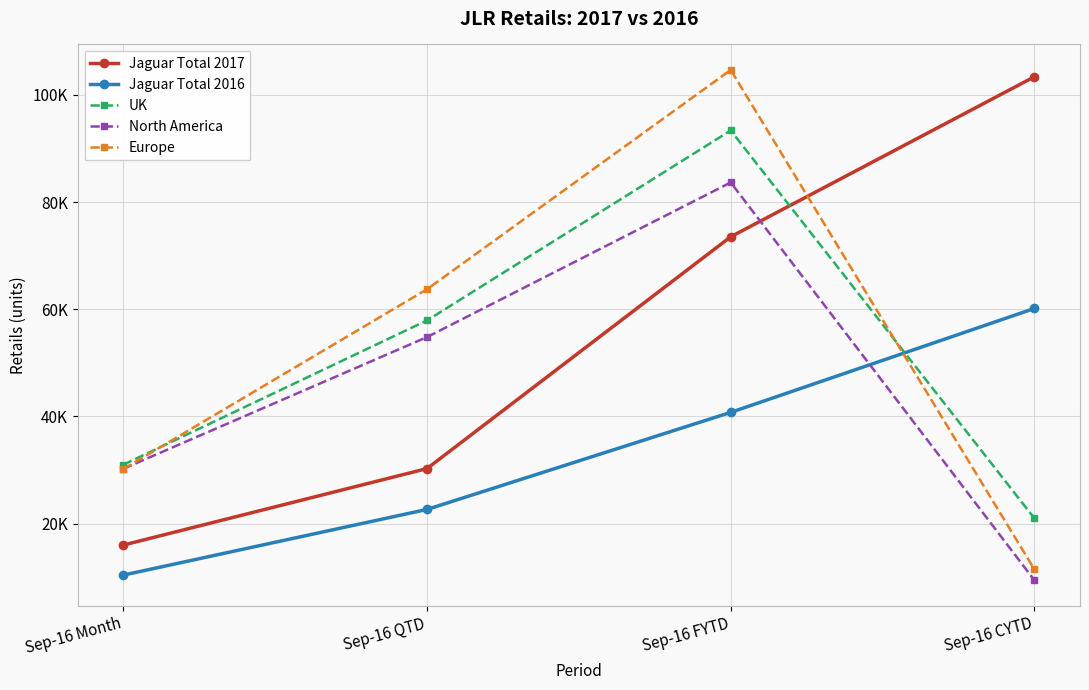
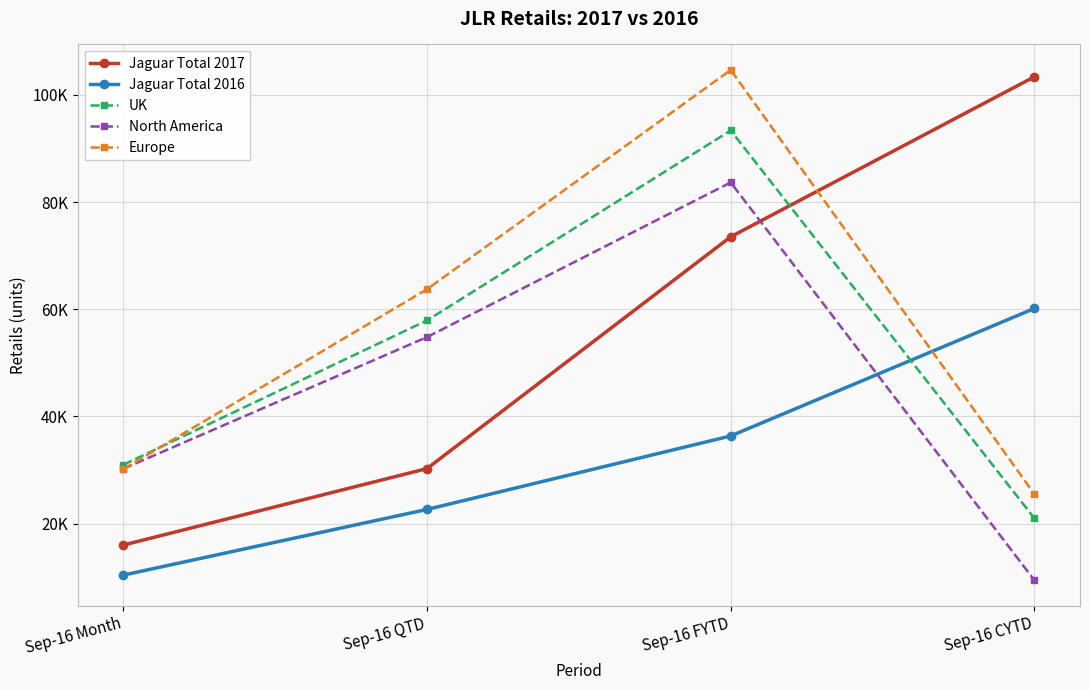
  {
    "Jaguar Total 2017": {
      "Sep-16 Month": 16000,
      "Sep-16 QTD": 30000,
      "Sep-16 FYTD": 74000,
      "Sep-16 CYTD": 103000
    },
    "Jaguar Total 2016": {
      "Sep-16 Month": 10000,
      "Sep-16 QTD": 23000,
-     "Sep-16 FYTD": 41000,
+     "Sep-16 FYTD": 36000,
      "Sep-16 CYTD": 60000
    },
    "UK": {
      "Sep-16 Month": 31000,
      "Sep-16 QTD": 58000,
      "Sep-16 FYTD": 93000,
      "Sep-16 CYTD": 21000
    },
    "North America": {
      "Sep-16 QTD": 55000,
      "Sep-16 FYTD": 84000,
      "Sep-16 CYTD": 9000
    },
    "Europe": {
      "Sep-16 QTD": 64000,
      "Sep-16 FYTD": 105000,
-     "Sep-16 CYTD": 11000
+     "Sep-16 CYTD": 26000
    }
  }
